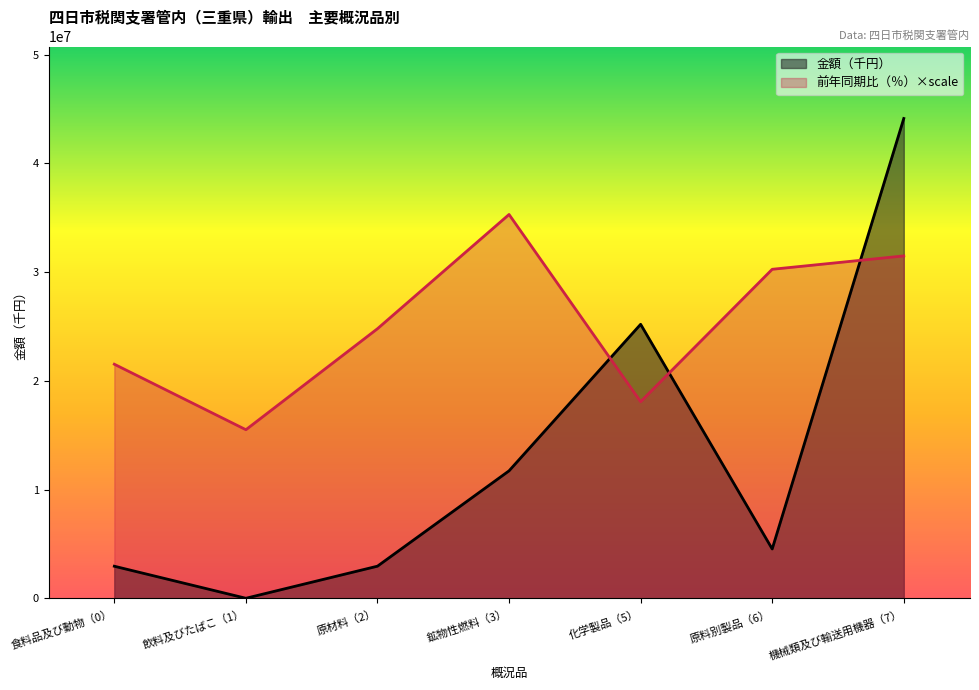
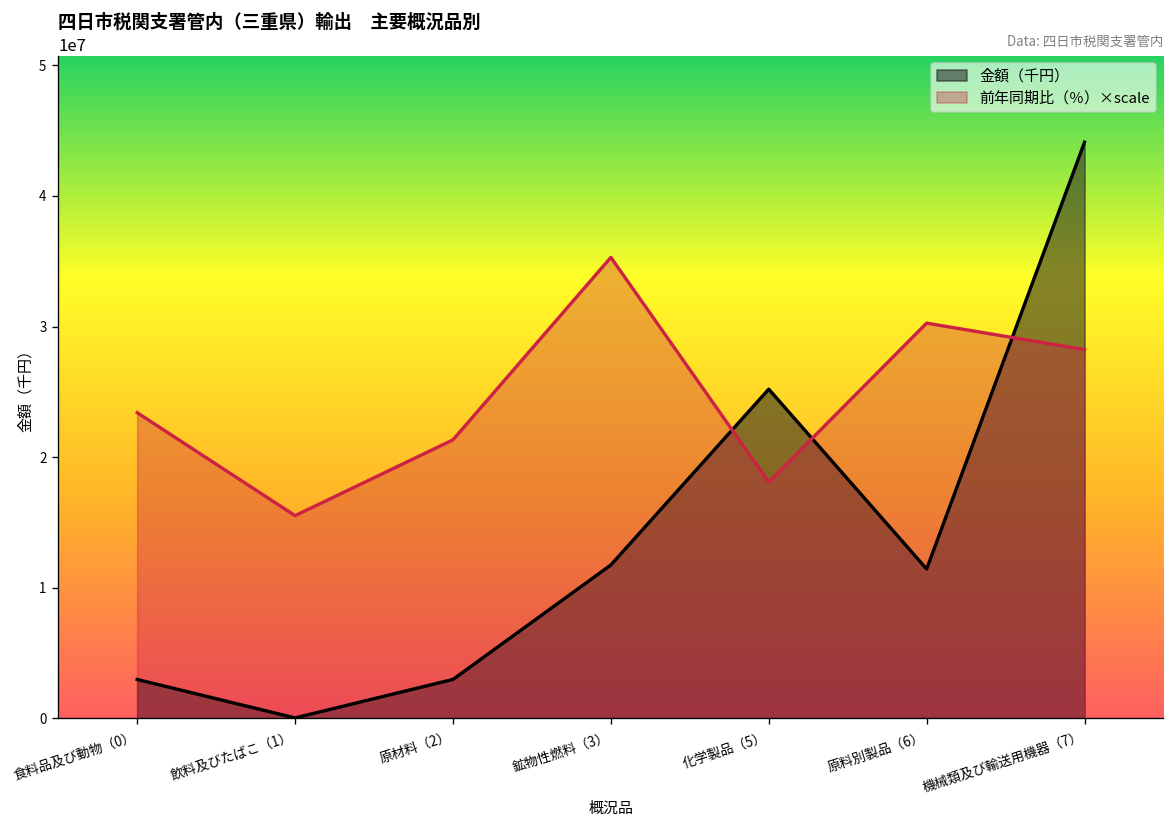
  {
    "金額（千円）": {
      "食料品及び動物（0）": 3000000,
      "飲料及びたばこ（1）": 0,
      "原材料（2）": 3000000,
      "鉱物性燃料（3）": 11700000,
      "化学製品（5）": 25200000,
-     "原料別製品（6）": 4500000,
+     "原料別製品（6）": 11400000,
      "機械類及び輸送用機器（7）": 44100000
    },
    "前年同期比（％）×scale": {
-     "食料品及び動物（0）": 21500000,
+     "食料品及び動物（0）": 23400000,
      "飲料及びたばこ（1）": 15500000,
-     "原材料（2）": 24800000,
+     "原材料（2）": 21300000,
      "鉱物性燃料（3）": 35300000,
      "化学製品（5）": 18100000,
      "原料別製品（6）": 30300000,
-     "機械類及び輸送用機器（7）": 31500000
+     "機械類及び輸送用機器（7）": 28200000
    }
  }
